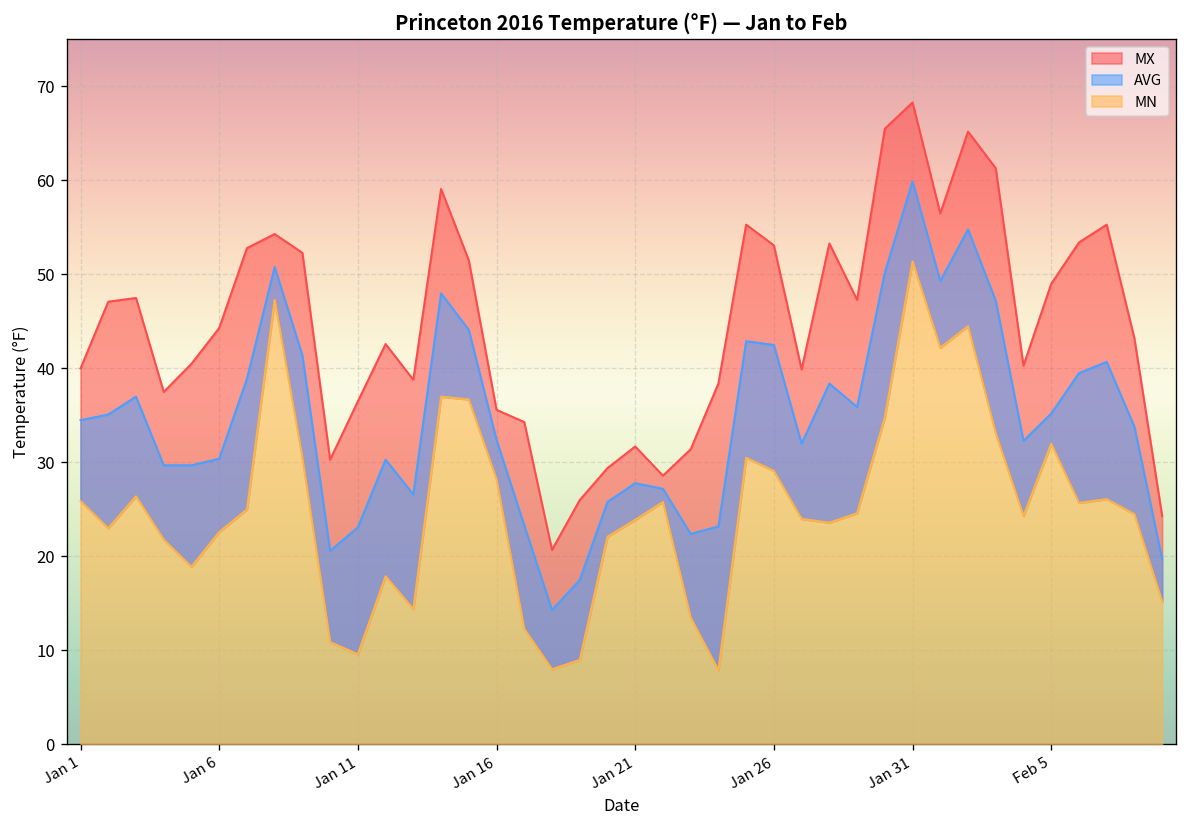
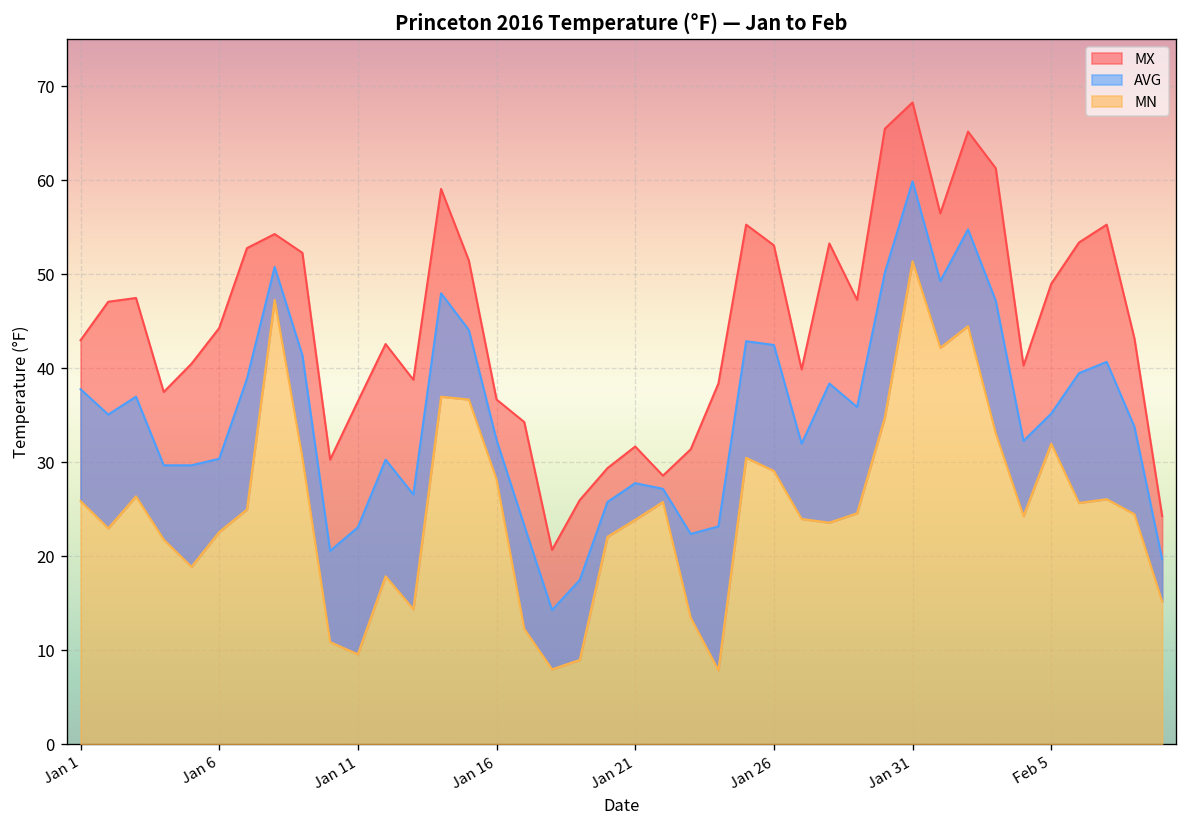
  {
    "MX": {
-     "Jan 1": 40,
+     "Jan 1": 43,
      "Jan 6": 44,
      "Jan 11": 37,
-     "Jan 16": 36,
+     "Jan 16": 37,
      "Jan 21": 32,
      "Jan 26": 53,
      "Jan 31": 68,
      "Feb 5": 49
    },
    "AVG": {
-     "Jan 1": 35,
+     "Jan 1": 38,
      "Jan 6": 30,
      "Jan 11": 23,
      "Jan 16": 32,
      "Jan 21": 28,
      "Jan 26": 43,
      "Jan 31": 60,
      "Feb 5": 35
    },
    "MN": {
      "Jan 1": 26,
      "Jan 6": 23,
      "Jan 11": 10,
      "Jan 16": 28,
      "Jan 21": 24,
      "Jan 26": 29,
      "Jan 31": 51,
      "Feb 5": 32
    }
  }
